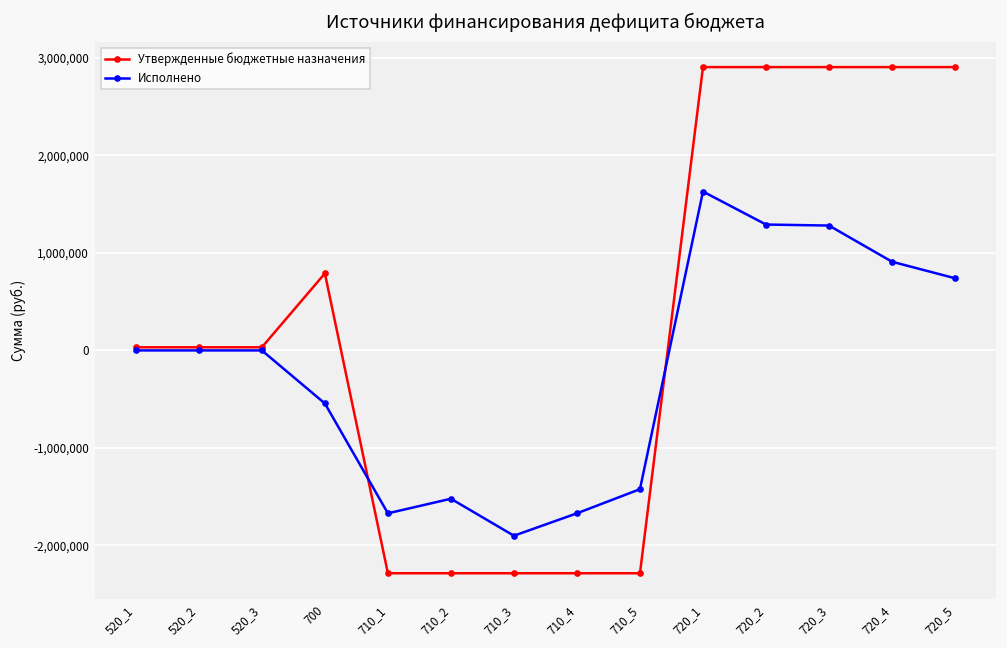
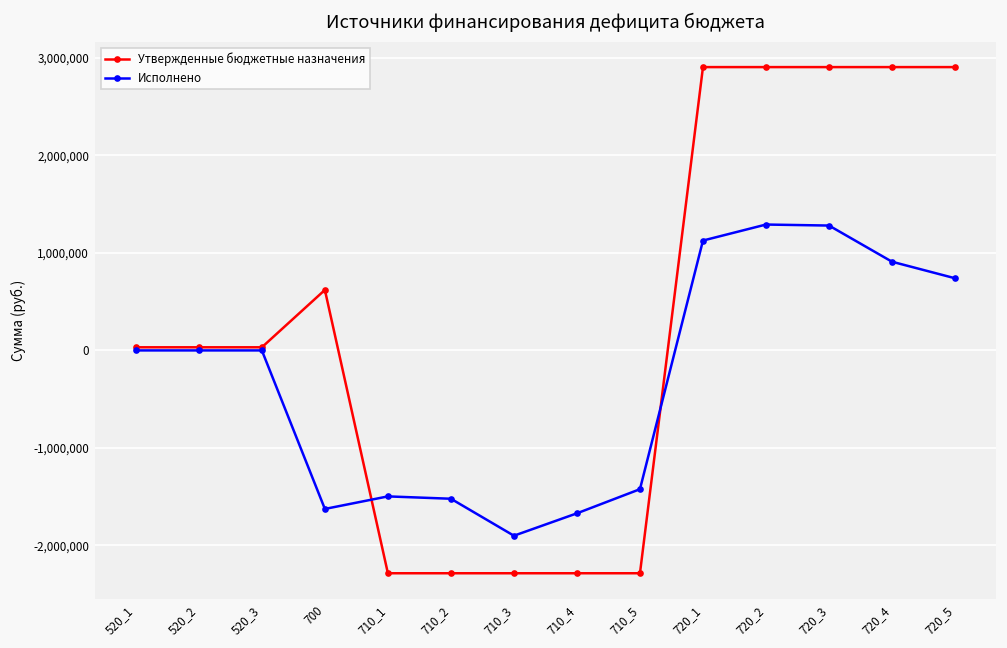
  {
    "Утвержденные бюджетные назначения": {
      "520_1": "0",
      "520_2": "0",
      "520_3": "0",
-     "700": "800,000",
+     "700": "600,000",
      "710_1": "-2,300,000",
      "710_2": "-2,300,000",
      "710_3": "-2,300,000",
      "710_4": "-2,300,000",
      "710_5": "-2,300,000",
      "720_1": "2,900,000",
      "720_2": "2,900,000",
      "720_3": "2,900,000",
      "720_4": "2,900,000",
      "720_5": "2,900,000"
    },
    "Исполнено": {
      "520_1": "0",
      "520_2": "0",
      "520_3": "0",
-     "700": "-500,000",
-     "710_1": "-1,700,000",
+     "700": "-1,600,000",
+     "710_1": "-1,500,000",
      "710_2": "-1,500,000",
      "710_3": "-1,900,000",
      "710_4": "-1,700,000",
      "710_5": "-1,400,000",
-     "720_1": "1,600,000",
+     "720_1": "1,100,000",
      "720_2": "1,300,000",
      "720_3": "1,300,000",
      "720_4": "900,000",
      "720_5": "700,000"
    }
  }
